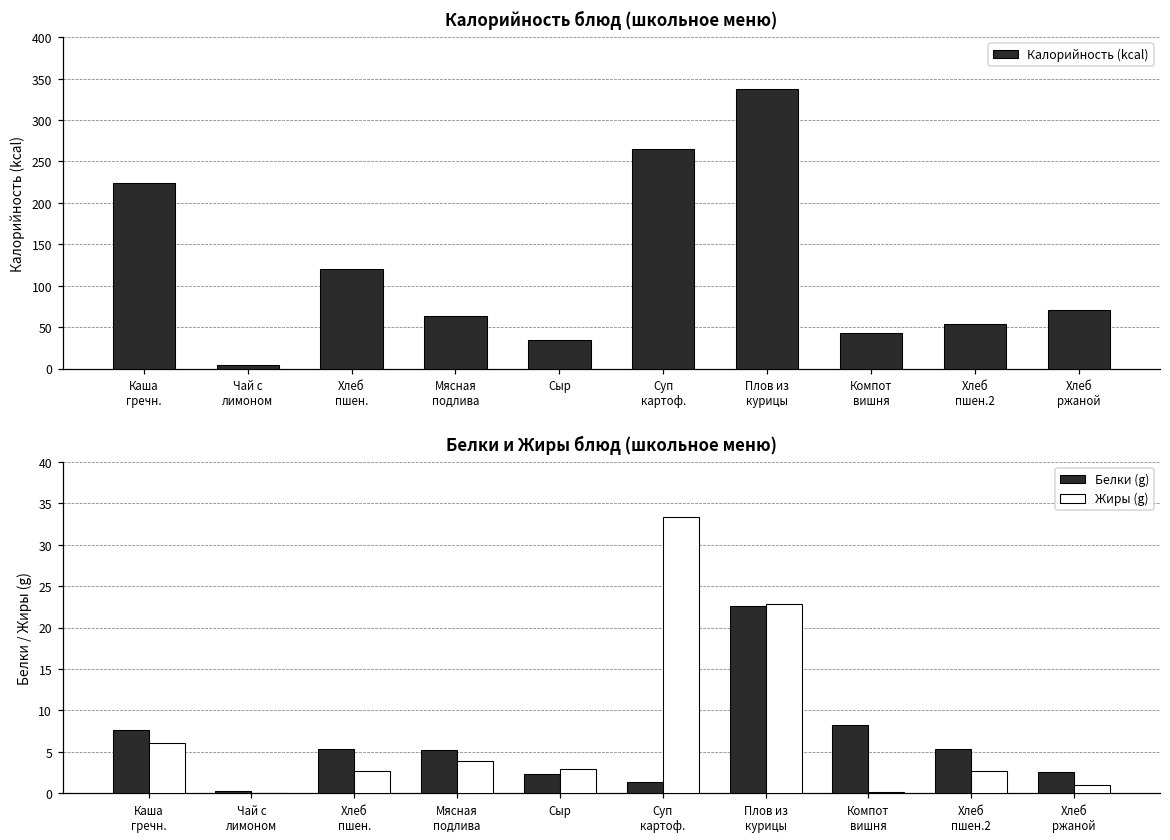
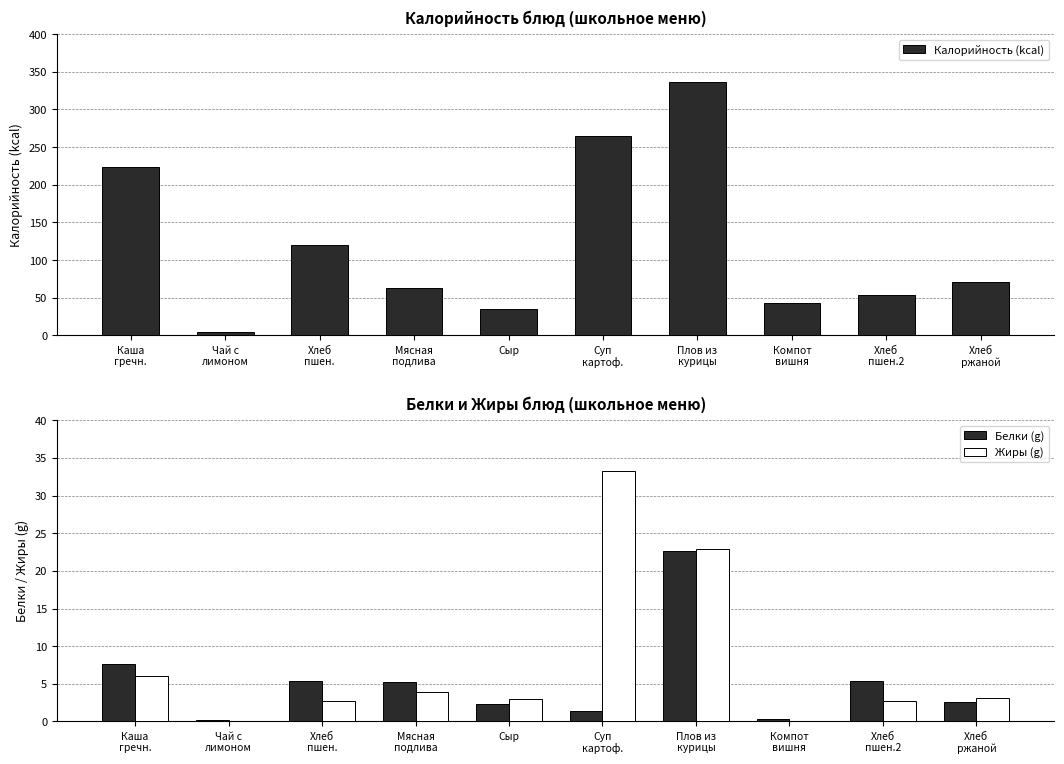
  {
    "Калорийность блюд (школьное меню)": {
      "Каша гречн.": 220,
      "Чай с лимоном": 0,
      "Хлеб пшен.": 120,
      "Мясная подлива": 60,
      "Сыр": 40,
      "Суп картоф.": 270,
      "Плов из курицы": 340,
      "Компот вишня": 40,
      "Хлеб пшен.2": 50,
      "Хлеб ржаной": 70
    },
    "Белки и Жиры блюд (школьное меню)": {
      "Белки (g)": {
        "Каша гречн.": 8,
        "Хлеб пшен.": 5,
        "Мясная подлива": 5,
        "Сыр": 2,
        "Суп картоф.": 1,
        "Плов из курицы": 23,
-       "Компот вишня": 8,
+       "Компот вишня": 0,
        "Хлеб пшен.2": 5,
        "Хлеб ржаной": 3
      },
      "Жиры (g)": {
        "Каша гречн.": 6,
        "Хлеб пшен.": 3,
        "Мясная подлива": 4,
        "Сыр": 3,
        "Суп картоф.": 33,
        "Плов из курицы": 23,
        "Хлеб пшен.2": 3,
-       "Хлеб ржаной": 1
+       "Хлеб ржаной": 3
      }
    }
  }
